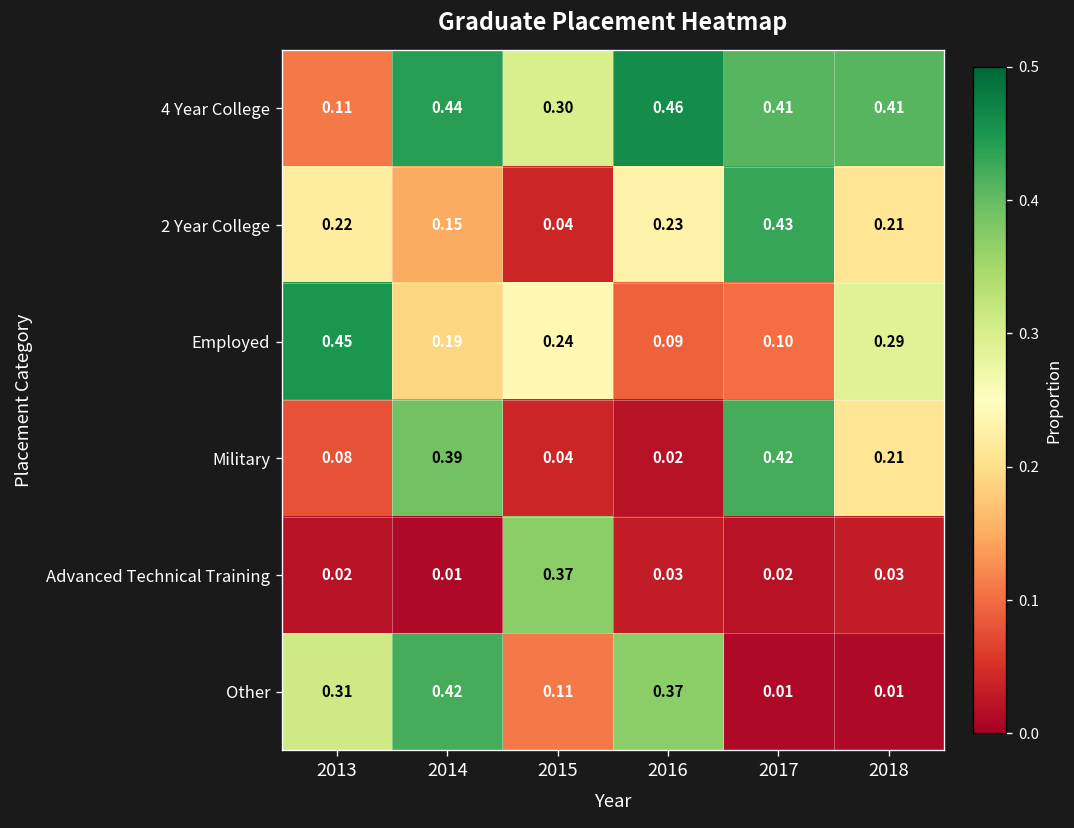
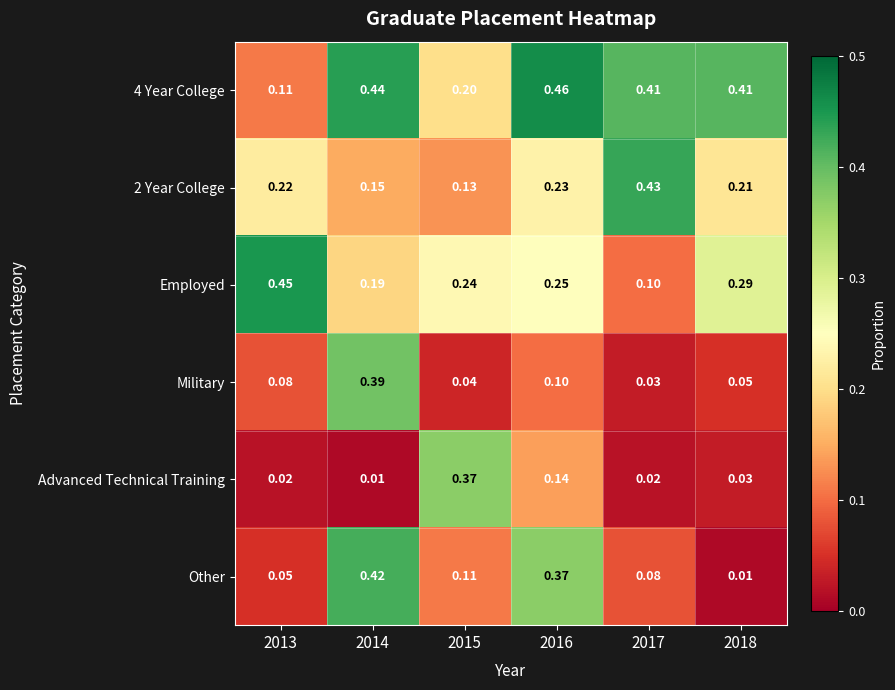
  {
    "4 Year College": {
      "2013": 0.11,
      "2014": 0.44,
-     "2015": 0.30,
+     "2015": 0.20,
      "2016": 0.46,
      "2017": 0.41,
      "2018": 0.41
    },
    "2 Year College": {
      "2013": 0.22,
      "2014": 0.15,
-     "2015": 0.04,
+     "2015": 0.13,
      "2016": 0.23,
      "2017": 0.43,
      "2018": 0.21
    },
    "Employed": {
      "2013": 0.45,
      "2014": 0.19,
      "2015": 0.24,
-     "2016": 0.09,
+     "2016": 0.25,
      "2017": 0.10,
      "2018": 0.29
    },
    "Military": {
      "2013": 0.08,
      "2014": 0.39,
      "2015": 0.04,
-     "2016": 0.02,
-     "2017": 0.42,
-     "2018": 0.21
+     "2016": 0.10,
+     "2017": 0.03,
+     "2018": 0.05
    },
    "Advanced Technical Training": {
      "2013": 0.02,
      "2014": 0.01,
      "2015": 0.37,
-     "2016": 0.03,
+     "2016": 0.14,
      "2017": 0.02,
      "2018": 0.03
    },
    "Other": {
-     "2013": 0.31,
+     "2013": 0.05,
      "2014": 0.42,
      "2015": 0.11,
      "2016": 0.37,
-     "2017": 0.01,
+     "2017": 0.08,
      "2018": 0.01
    }
  }
